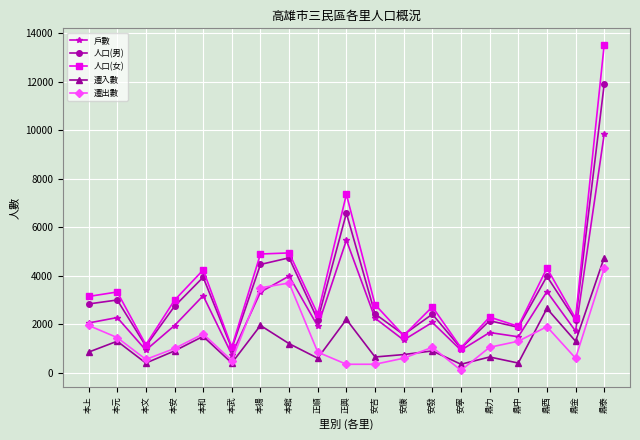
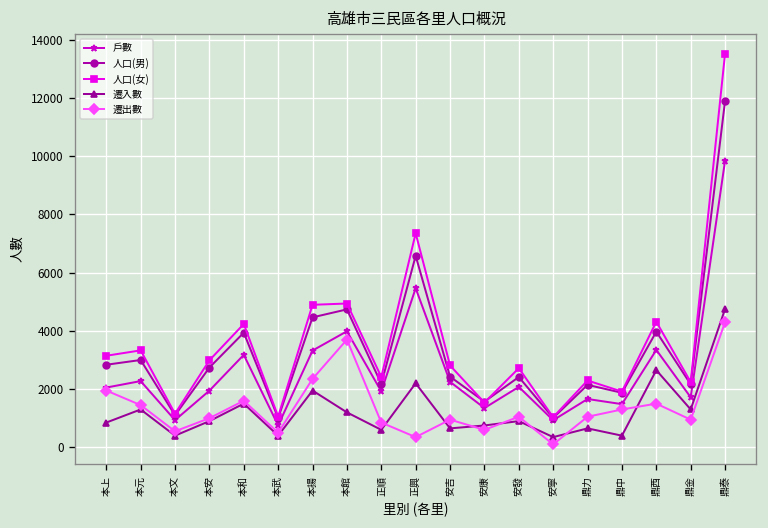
  {
    "遷出數": {
      "本元": 1500,
      "本文": 600,
-     "本揚": 3500,
+     "本揚": 2400,
      "本館": 3700,
      "正順": 900,
      "正興": 400,
-     "安吉": 400,
+     "安吉": 1000,
      "安康": 600,
      "安發": 1100,
      "安寧": 100,
      "鼎力": 1100,
      "鼎中": 1300,
-     "鼎西": 1900,
-     "鼎金": 600,
+     "鼎西": 1500,
+     "鼎金": 1000,
      "鼎泰": 4300
    }
  }
